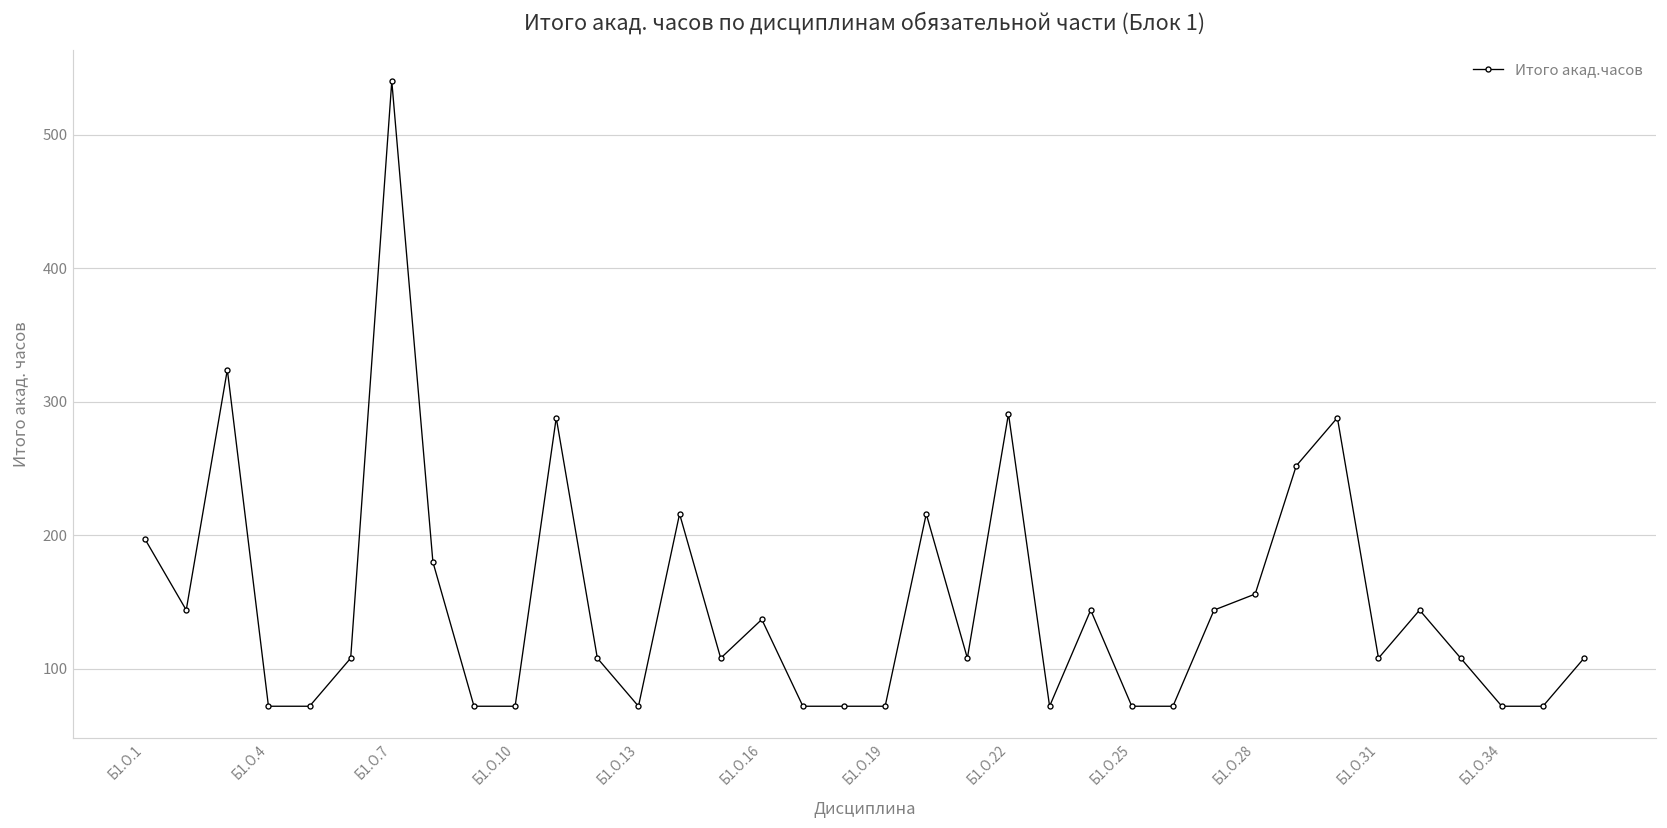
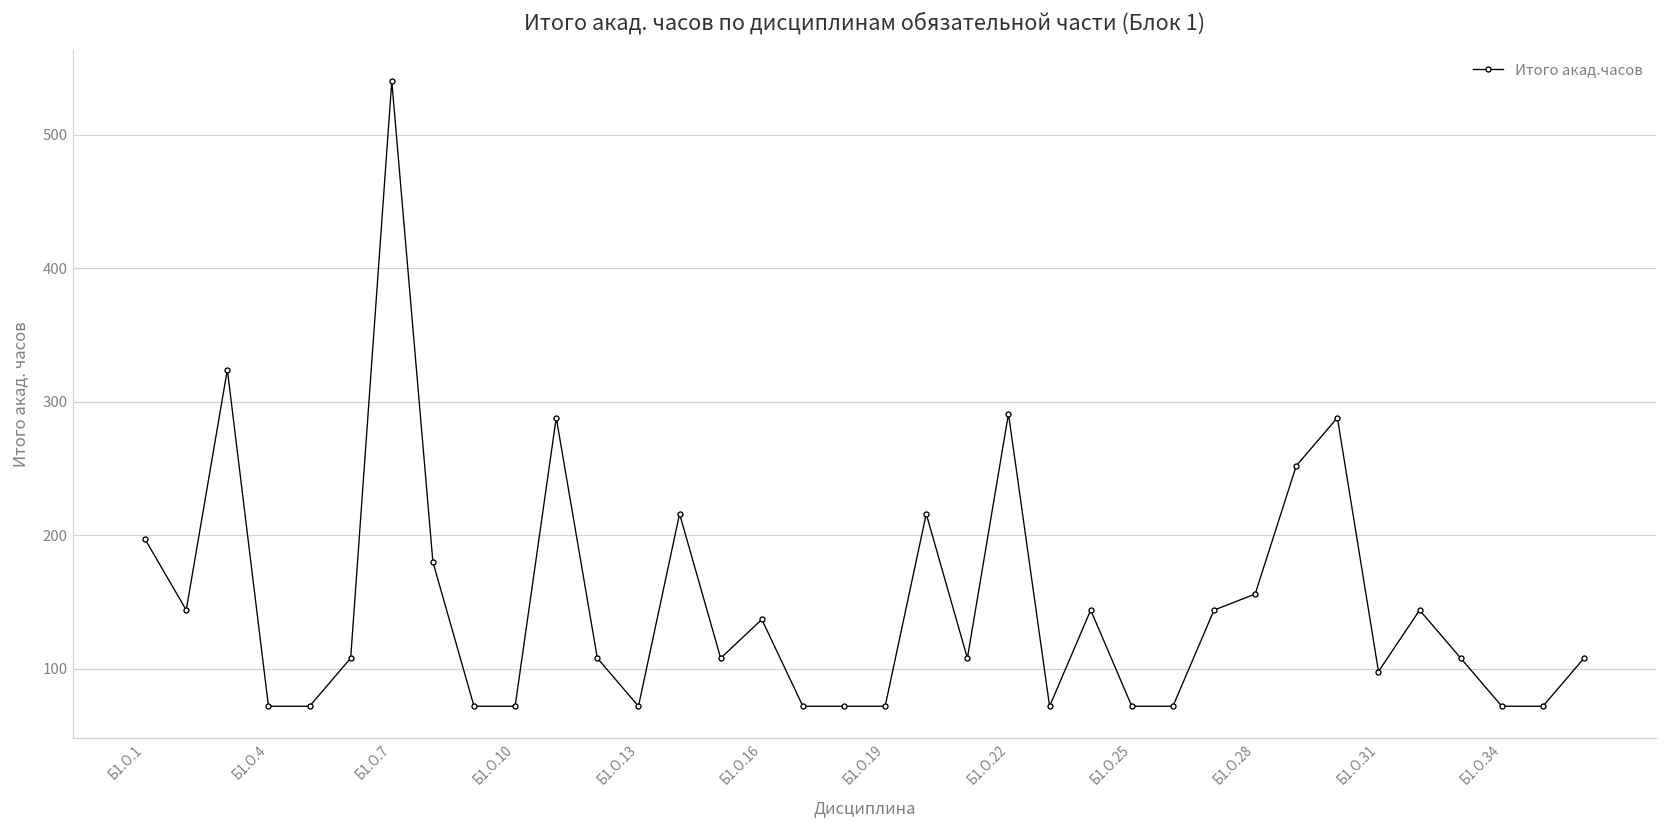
  {
    "Б1.О.1": 197,
    "Б1.О.4": 72,
    "Б1.О.7": 540,
    "Б1.О.10": 72,
    "Б1.О.13": 72,
    "Б1.О.16": 137,
    "Б1.О.19": 72,
    "Б1.О.22": 291,
    "Б1.О.25": 72,
    "Б1.О.28": 156,
-   "Б1.О.31": 108,
+   "Б1.О.31": 98,
    "Б1.О.34": 72
  }
